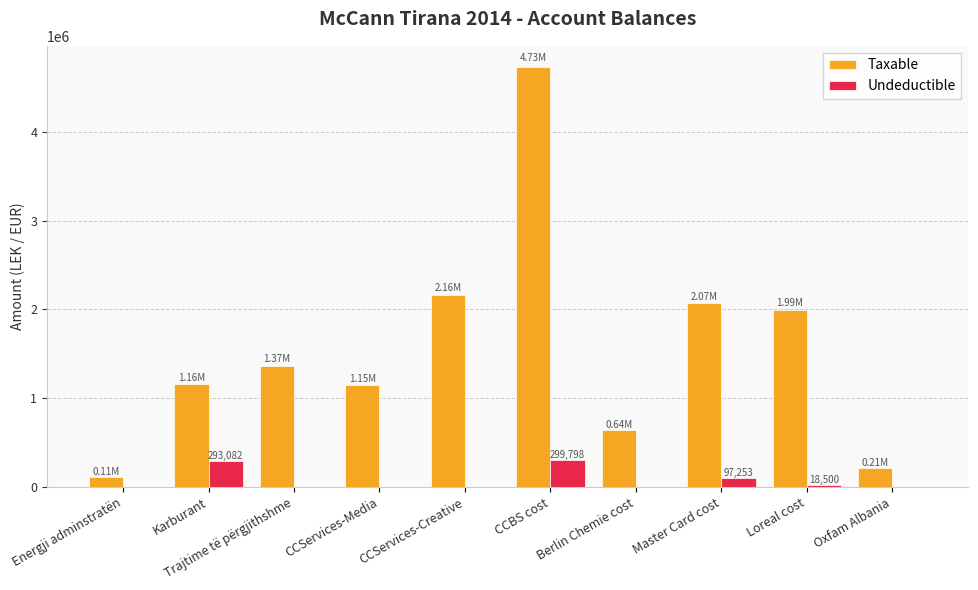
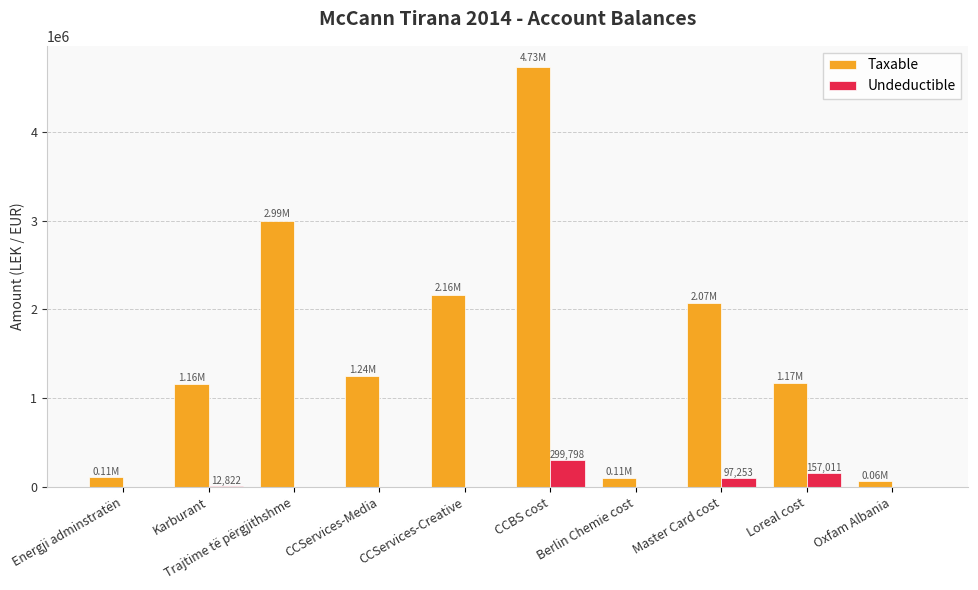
  {
    "Taxable": {
      "Energji adminstratën": "0.11M",
      "Karburant": "1.16M",
-     "Trajtime të përgjithshme": "1.37M",
-     "CCServices-Media": "1.15M",
+     "Trajtime të përgjithshme": "2.99M",
+     "CCServices-Media": "1.24M",
      "CCServices-Creative": "2.16M",
      "CCBS cost": "4.73M",
-     "Berlin Chemie cost": "0.64M",
+     "Berlin Chemie cost": "0.11M",
      "Master Card cost": "2.07M",
-     "Loreal cost": "1.99M",
-     "Oxfam Albania": "0.21M"
+     "Loreal cost": "1.17M",
+     "Oxfam Albania": "0.06M"
    },
    "Undeductible": {
-     "Karburant": "293,082",
+     "Karburant": "12,822",
      "CCBS cost": "299,798",
      "Master Card cost": "97,253",
-     "Loreal cost": "18,500"
+     "Loreal cost": "157,011"
    }
  }
